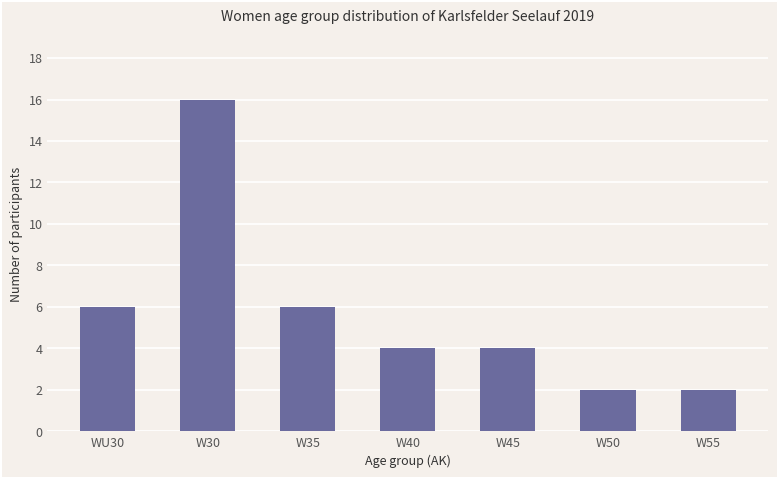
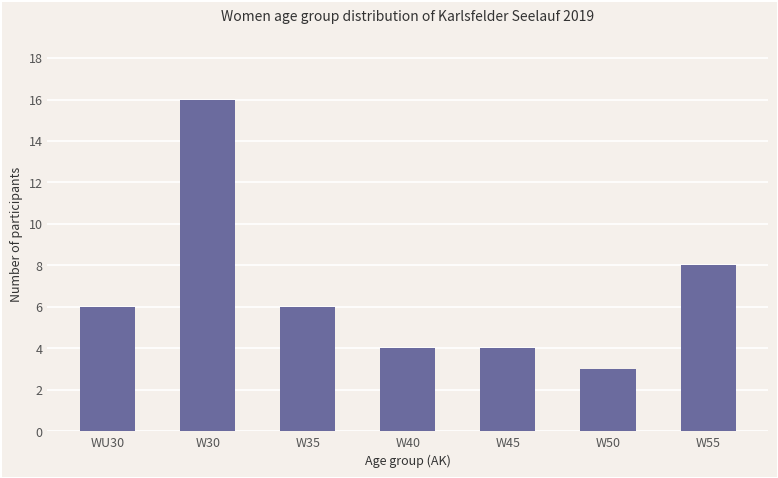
  {
    "WU30": 6,
    "W30": 16,
    "W35": 6,
    "W40": 4,
    "W45": 4,
-   "W50": 2,
-   "W55": 2
+   "W50": 3,
+   "W55": 8
  }
